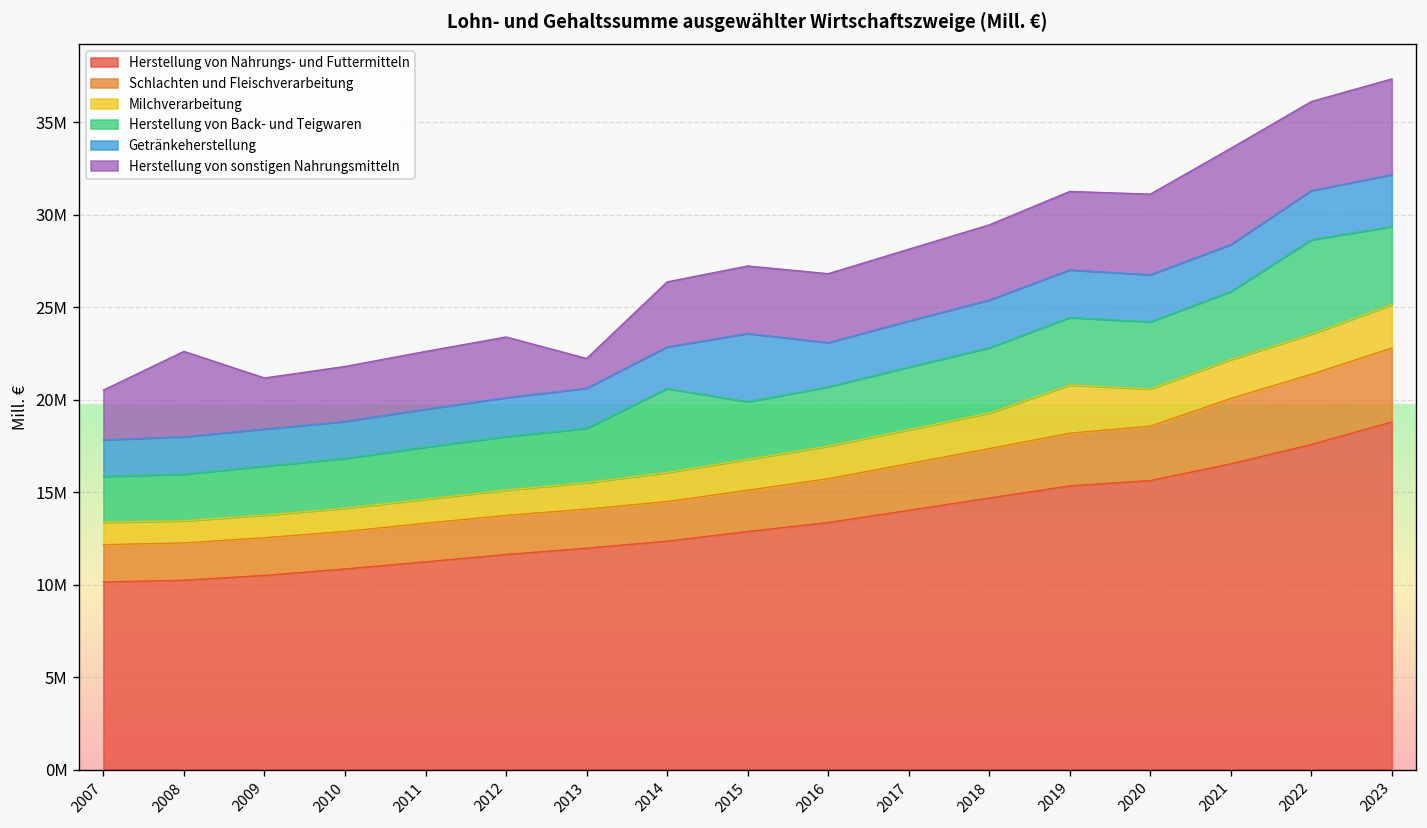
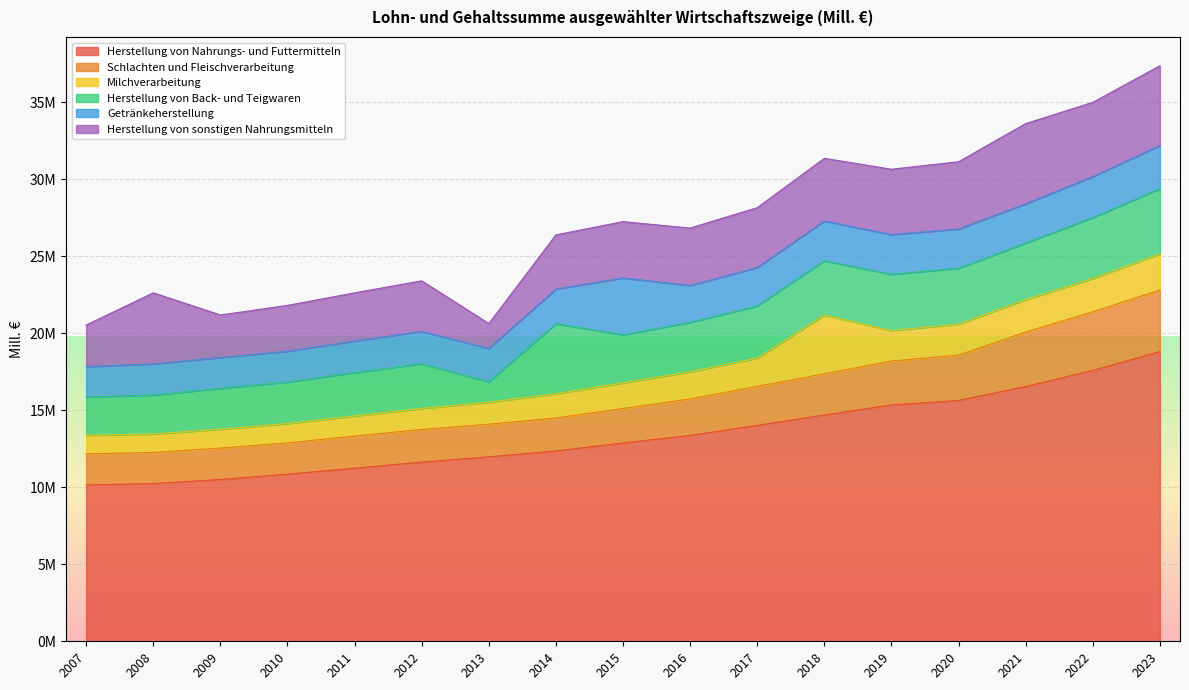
  {
    "Milchverarbeitung": {
      "2007": 1200000,
      "2008": 1200000,
      "2009": 1200000,
      "2010": 1300000,
      "2011": 1300000,
      "2012": 1400000,
      "2013": 1400000,
      "2014": 1600000,
      "2015": 1700000,
      "2016": 1800000,
      "2017": 1800000,
-     "2018": 1900000,
-     "2019": 2600000,
+     "2018": 3800000,
+     "2019": 2000000,
      "2020": 2000000,
      "2021": 2100000,
      "2022": 2200000,
      "2023": 2300000
    },
    "Herstellung von Back- und Teigwaren": {
      "2007": 2500000,
      "2008": 2500000,
      "2009": 2600000,
      "2010": 2700000,
      "2011": 2800000,
      "2012": 2900000,
-     "2013": 2900000,
+     "2013": 1300000,
      "2014": 4500000,
      "2015": 3100000,
      "2016": 3200000,
      "2017": 3400000,
      "2018": 3500000,
      "2019": 3700000,
      "2020": 3600000,
      "2021": 3700000,
-     "2022": 5100000,
+     "2022": 3900000,
      "2023": 4200000
    },
    "Getränkeherstellung": {
      "2007": 2000000,
      "2008": 2000000,
      "2009": 2000000,
      "2010": 2000000,
      "2011": 2100000,
      "2012": 2100000,
      "2013": 2200000,
      "2014": 2300000,
      "2015": 3700000,
      "2016": 2400000,
      "2017": 2500000,
      "2018": 2600000,
      "2019": 2600000,
      "2020": 2500000,
      "2021": 2500000,
      "2022": 2700000,
      "2023": 2800000
    },
    "Herstellung von sonstigen Nahrungsmitteln": {
      "2007": 2700000,
      "2008": 4600000,
      "2009": 2800000,
      "2010": 3000000,
      "2011": 3100000,
      "2012": 3300000,
      "2013": 1600000,
      "2014": 3500000,
      "2015": 3700000,
      "2016": 3700000,
      "2017": 3900000,
      "2018": 4100000,
      "2019": 4200000,
      "2020": 4400000,
      "2021": 5200000,
      "2022": 4800000,
      "2023": 5200000
    }
  }
